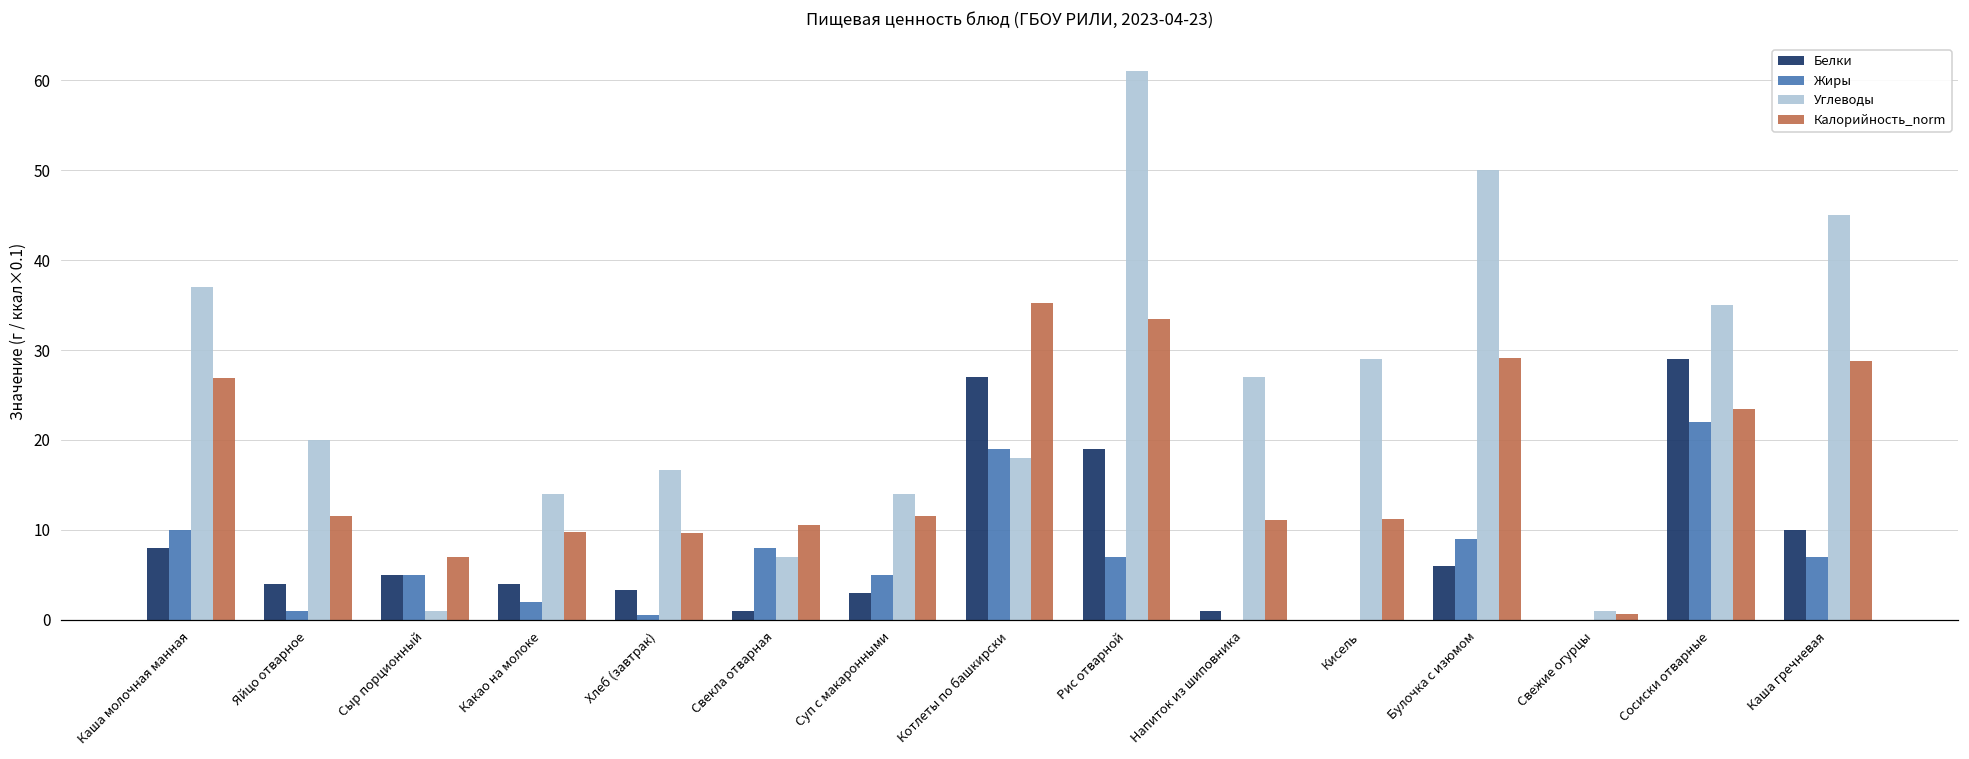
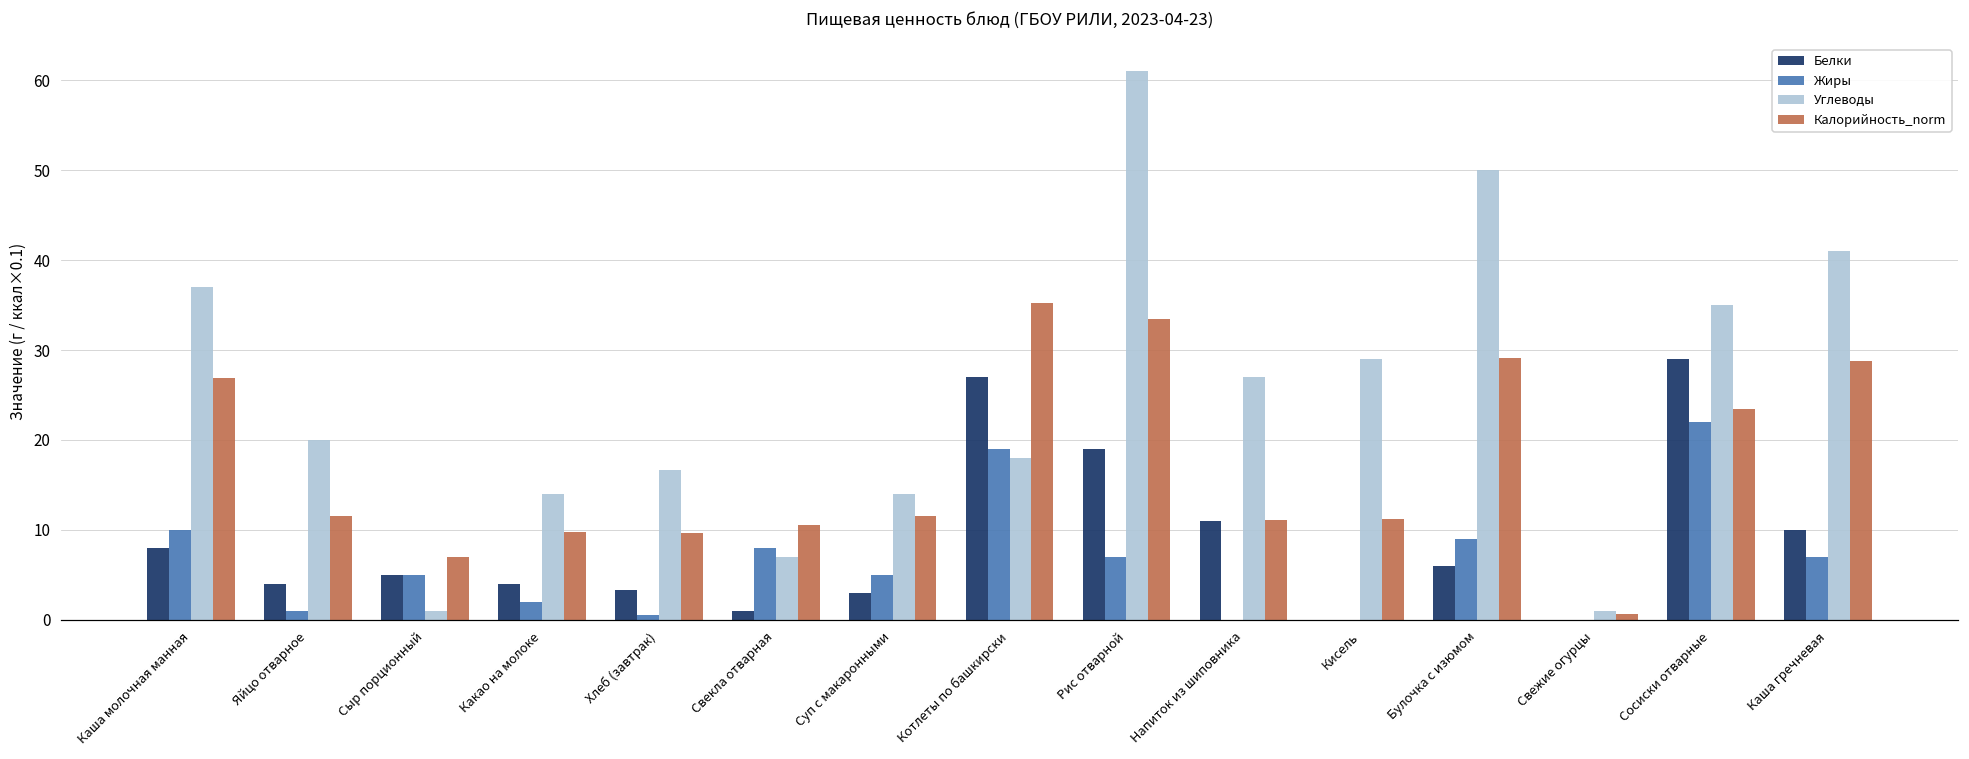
  {
    "Белки": {
      "Каша молочная манная": 8,
      "Яйцо отварное": 4,
      "Сыр порционный": 5,
      "Какао на молоке": 4,
      "Хлеб (завтрак)": 3,
      "Свекла отварная": 1,
      "Суп с макаронными": 3,
      "Котлеты по башкирски": 27,
      "Рис отварной": 19,
-     "Напиток из шиповника": 1,
+     "Напиток из шиповника": 11,
      "Кисель": 0,
      "Булочка с изюмом": 6,
      "Свежие огурцы": 0,
      "Сосиски отварные": 29,
      "Каша гречневая": 10
    },
    "Жиры": {
      "Каша молочная манная": 10,
      "Яйцо отварное": 1,
      "Сыр порционный": 5,
      "Какао на молоке": 2,
      "Хлеб (завтрак)": 1,
      "Свекла отварная": 8,
      "Суп с макаронными": 5,
      "Котлеты по башкирски": 19,
      "Рис отварной": 7,
      "Напиток из шиповника": 0,
      "Кисель": 0,
      "Булочка с изюмом": 9,
      "Свежие огурцы": 0,
      "Сосиски отварные": 22,
      "Каша гречневая": 7
    },
    "Углеводы": {
      "Каша молочная манная": 37,
      "Яйцо отварное": 20,
      "Сыр порционный": 1,
      "Какао на молоке": 14,
      "Хлеб (завтрак)": 17,
      "Свекла отварная": 7,
      "Суп с макаронными": 14,
      "Котлеты по башкирски": 18,
      "Рис отварной": 61,
      "Напиток из шиповника": 27,
      "Кисель": 29,
      "Булочка с изюмом": 50,
      "Свежие огурцы": 1,
      "Сосиски отварные": 35,
-     "Каша гречневая": 45
+     "Каша гречневая": 41
    },
    "Калорийность_norm": {
      "Каша молочная манная": 27,
      "Яйцо отварное": 12,
      "Сыр порционный": 7,
      "Какао на молоке": 10,
      "Хлеб (завтрак)": 10,
      "Свекла отварная": 11,
      "Суп с макаронными": 12,
      "Котлеты по башкирски": 35,
      "Рис отварной": 33,
      "Напиток из шиповника": 11,
      "Кисель": 11,
      "Булочка с изюмом": 29,
      "Свежие огурцы": 1,
      "Сосиски отварные": 24,
      "Каша гречневая": 29
    }
  }
